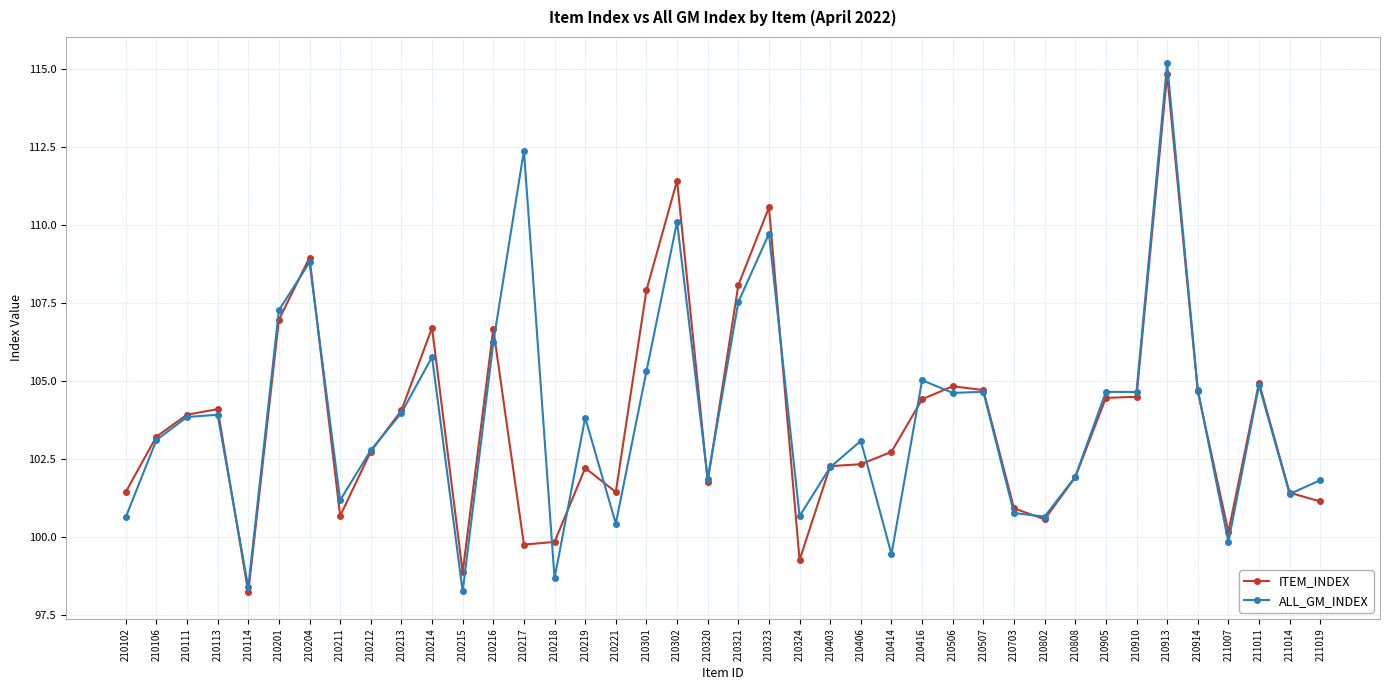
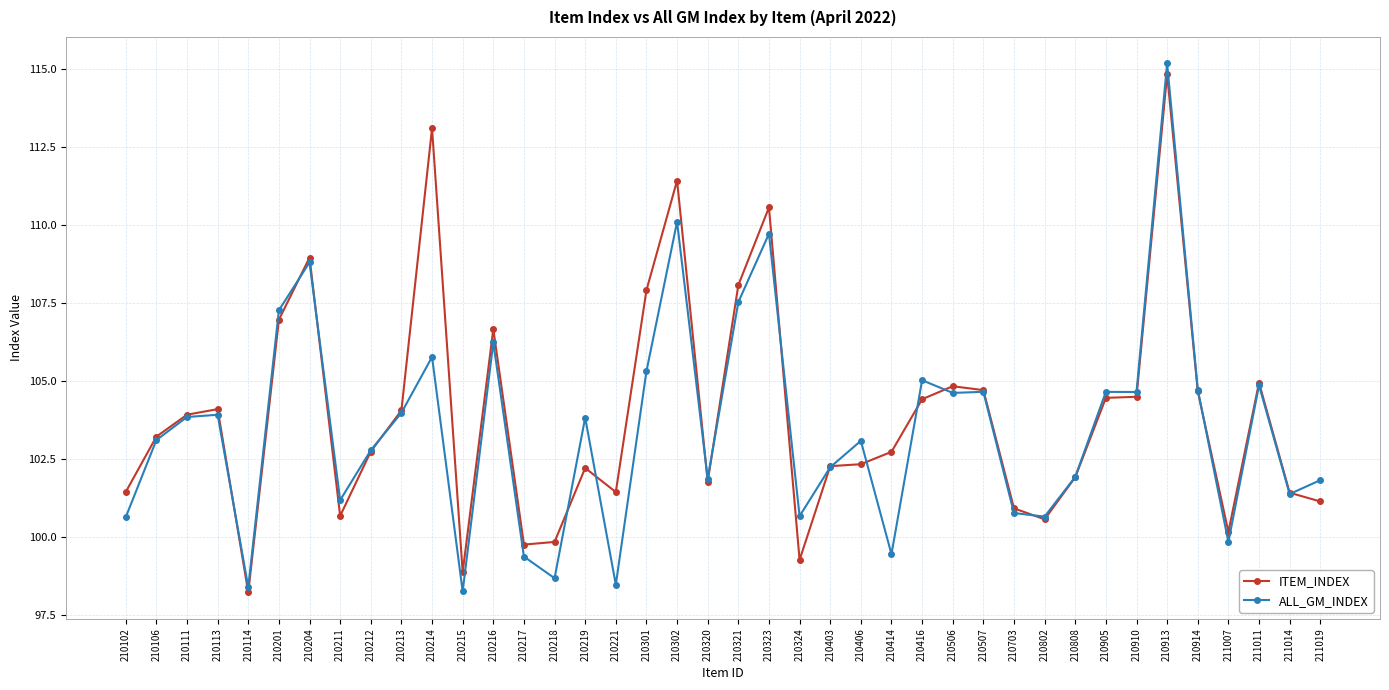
  {
    "ITEM_INDEX": {
      "210102": 101.4,
      "210106": 103.2,
      "210113": 104.1,
      "210114": 98.2,
      "210201": 107.0,
      "210204": 109.0,
      "210211": 100.7,
-     "210214": 106.7,
+     "210214": 113.1,
      "210215": 98.9,
      "210216": 106.7,
      "210217": 99.8,
      "210218": 99.8,
      "210219": 102.2,
      "210221": 101.4,
      "210301": 107.9,
      "210302": 111.4,
      "210320": 101.8,
      "210321": 108.1,
      "210323": 110.6,
      "210324": 99.3,
      "210406": 102.3,
      "210414": 102.7,
      "210416": 104.4,
      "210506": 104.8,
      "210703": 100.9,
      "210802": 100.6,
      "210905": 104.5,
      "210910": 104.5,
      "210913": 114.8,
      "211007": 100.2,
      "211011": 104.9,
      "211019": 101.1
    },
    "ALL_GM_INDEX": {
      "210102": 100.6,
      "210106": 103.1,
      "210113": 103.9,
      "210114": 98.4,
      "210201": 107.3,
      "210204": 108.8,
      "210211": 101.2,
      "210214": 105.8,
      "210215": 98.3,
      "210216": 106.2,
-     "210217": 112.4,
+     "210217": 99.4,
      "210218": 98.7,
      "210219": 103.8,
-     "210221": 100.4,
+     "210221": 98.5,
      "210301": 105.3,
      "210302": 110.1,
      "210320": 101.9,
      "210321": 107.5,
      "210323": 109.7,
      "210324": 100.7,
      "210406": 103.1,
      "210414": 99.5,
      "210416": 105.0,
      "210506": 104.6,
      "210703": 100.8,
      "210802": 100.7,
      "210905": 104.7,
      "210910": 104.7,
      "210913": 115.2,
      "211007": 99.8,
      "211011": 104.9,
      "211019": 101.8
    }
  }
